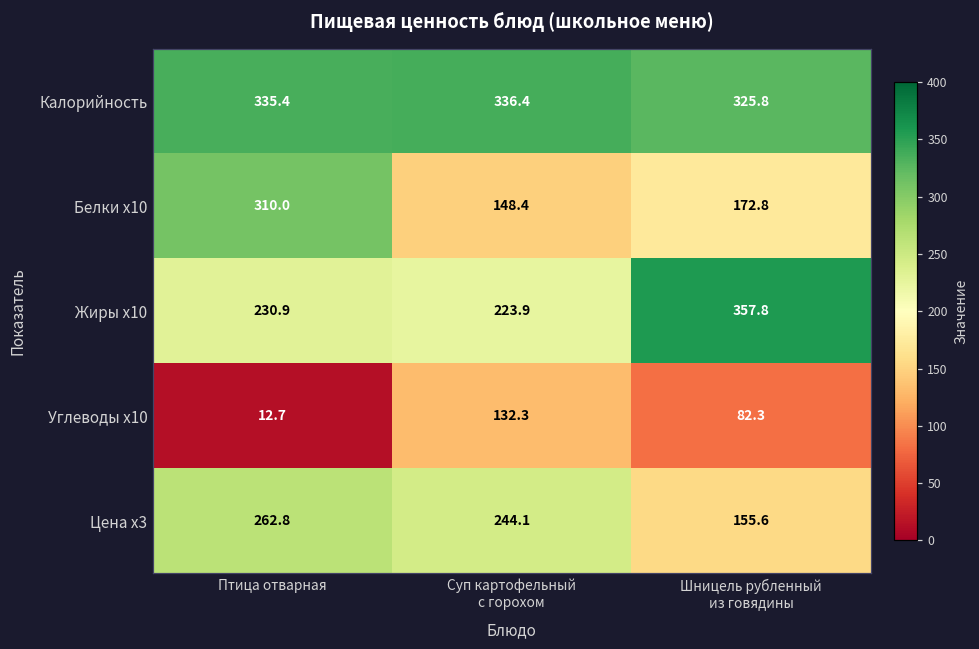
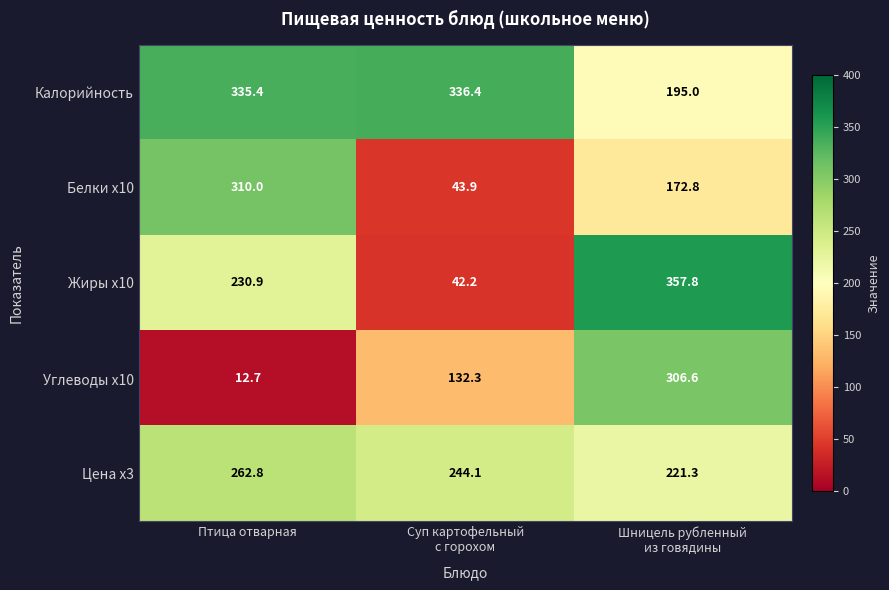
  {
    "Калорийность": {
      "Птица отварная": 335.4,
      "Суп картофельный с горохом": 336.4,
-     "Шницель рубленный из говядины": 325.8
+     "Шницель рубленный из говядины": 195.0
    },
    "Белки x10": {
      "Птица отварная": 310.0,
-     "Суп картофельный с горохом": 148.4,
+     "Суп картофельный с горохом": 43.9,
      "Шницель рубленный из говядины": 172.8
    },
    "Жиры x10": {
      "Птица отварная": 230.9,
-     "Суп картофельный с горохом": 223.9,
+     "Суп картофельный с горохом": 42.2,
      "Шницель рубленный из говядины": 357.8
    },
    "Углеводы x10": {
      "Птица отварная": 12.7,
      "Суп картофельный с горохом": 132.3,
-     "Шницель рубленный из говядины": 82.3
+     "Шницель рубленный из говядины": 306.6
    },
    "Цена x3": {
      "Птица отварная": 262.8,
      "Суп картофельный с горохом": 244.1,
-     "Шницель рубленный из говядины": 155.6
+     "Шницель рубленный из говядины": 221.3
    }
  }
